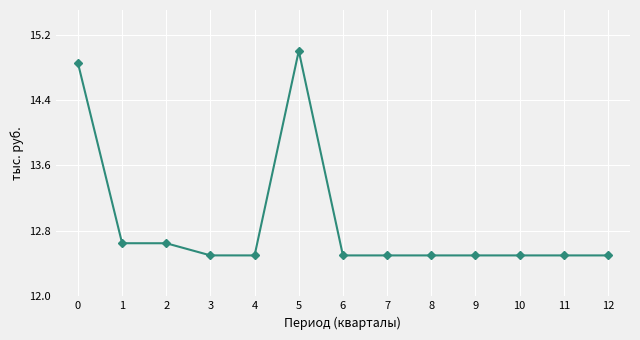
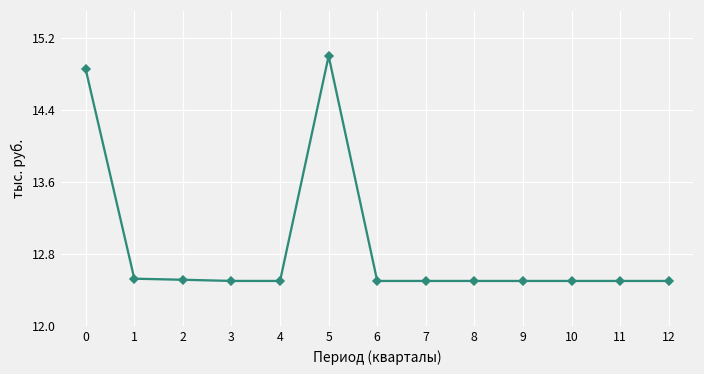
  {
    "0": 14.9,
-   "1": 12.6,
-   "2": 12.6,
+   "1": 12.5,
+   "2": 12.5,
    "3": 12.5,
    "4": 12.5,
    "5": 15.0,
    "6": 12.5,
    "7": 12.5,
    "8": 12.5,
    "9": 12.5,
    "10": 12.5,
    "11": 12.5,
    "12": 12.5
  }
